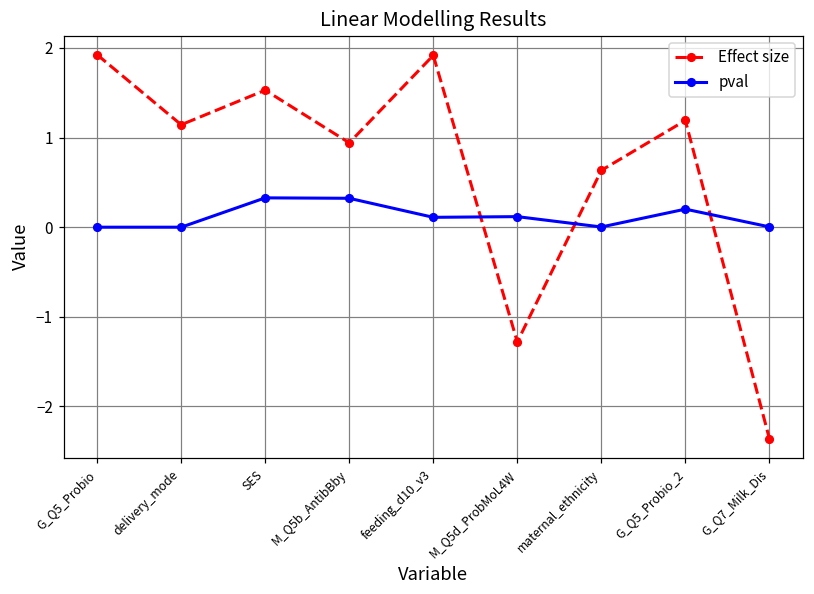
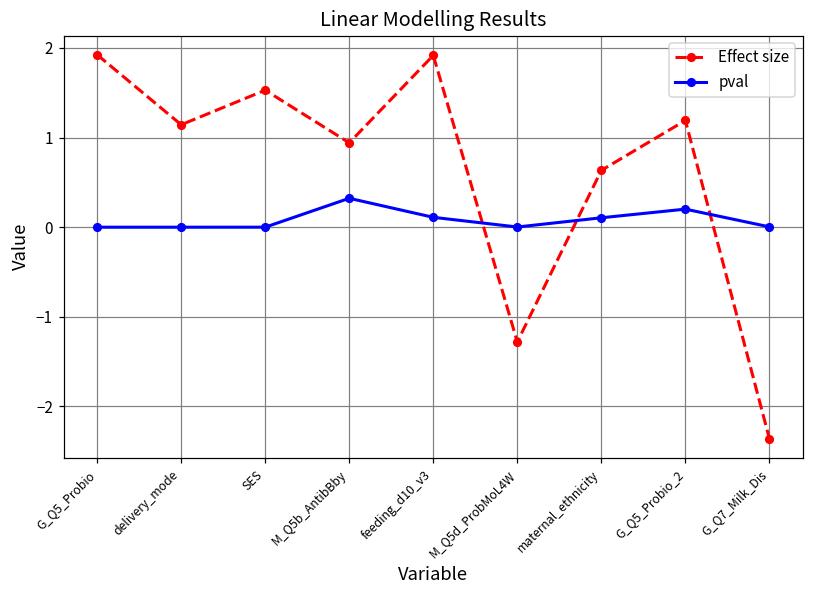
  {
    "Effect size": {
      "G_Q5_Probio": 1.9,
      "delivery_mode": 1.1,
      "SES": 1.5,
      "M_Q5b_AntibBby": 0.9,
      "feeding_d10_v3": 1.9,
      "M_Q5d_ProbMoL4W": -1.3,
      "maternal_ethnicity": 0.6,
      "G_Q5_Probio_2": 1.2,
      "G_Q7_Milk_Dis": -2.4
    },
    "pval": {
      "G_Q5_Probio": 0.0,
      "delivery_mode": 0.0,
-     "SES": 0.3,
+     "SES": 0.0,
      "M_Q5b_AntibBby": 0.3,
      "feeding_d10_v3": 0.1,
-     "M_Q5d_ProbMoL4W": 0.1,
-     "maternal_ethnicity": 0.0,
+     "M_Q5d_ProbMoL4W": 0.0,
+     "maternal_ethnicity": 0.1,
      "G_Q5_Probio_2": 0.2,
      "G_Q7_Milk_Dis": 0.0
    }
  }
